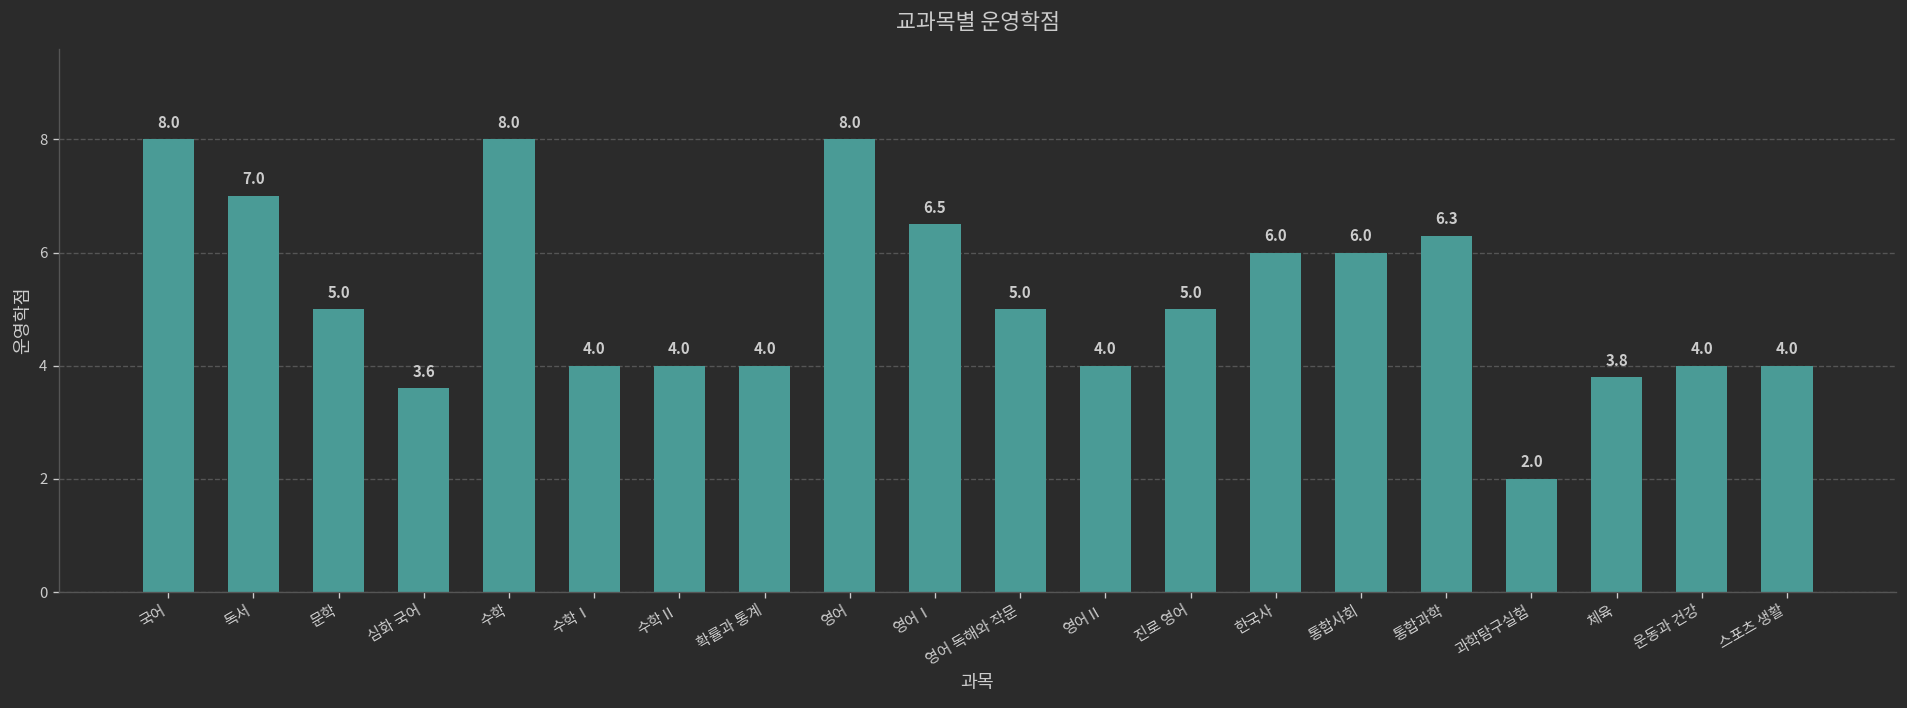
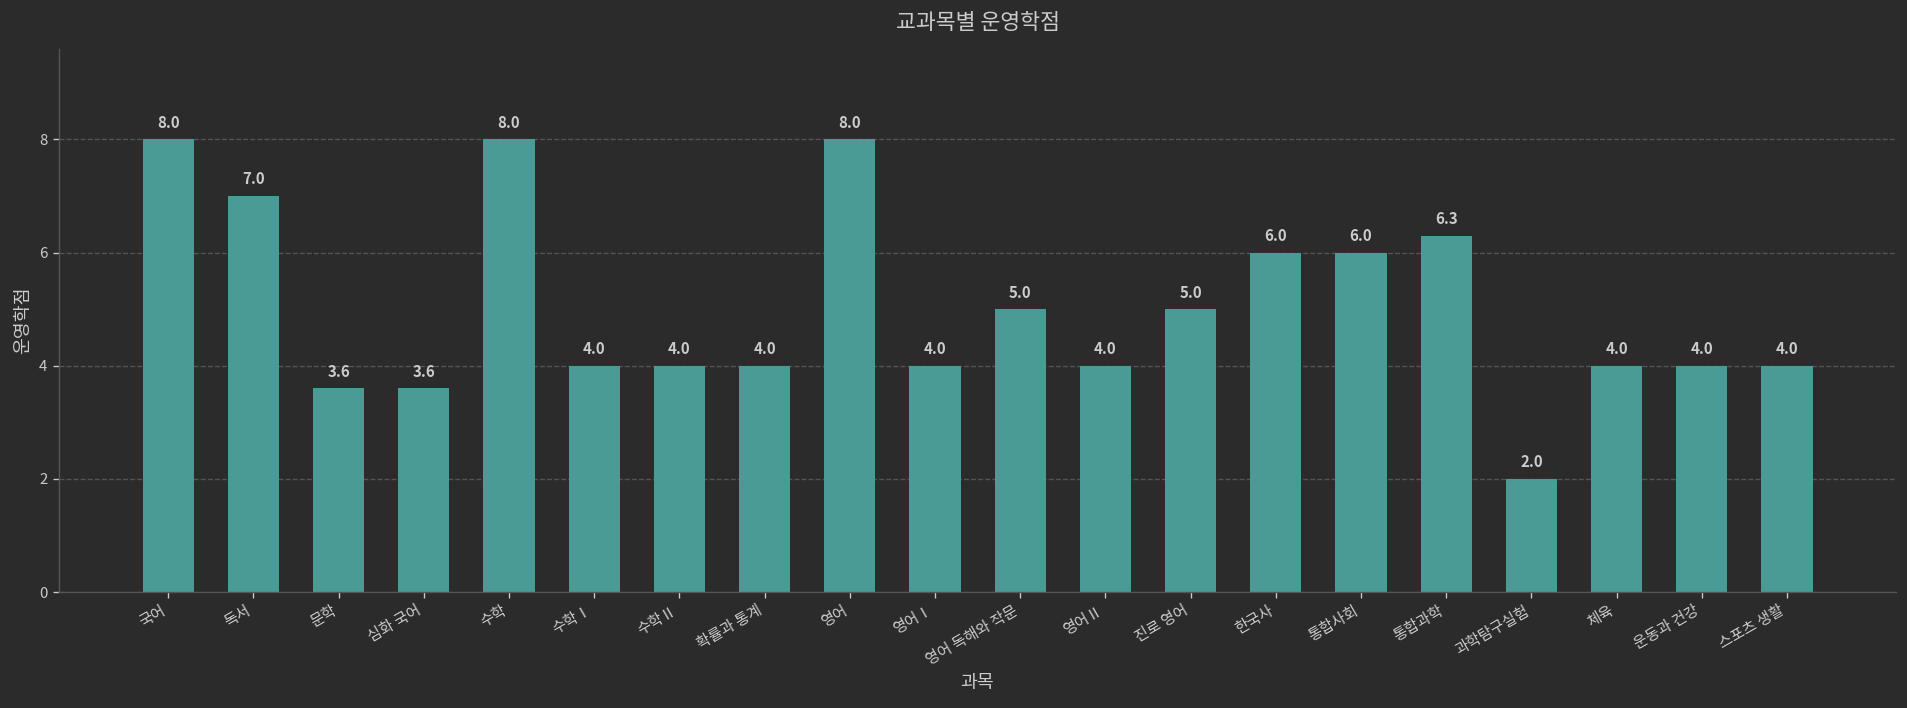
  {
    "국어": 8.0,
    "독서": 7.0,
-   "문학": 5.0,
+   "문학": 3.6,
    "심화 국어": 3.6,
    "수학": 8.0,
    "수학Ⅰ": 4.0,
    "수학Ⅱ": 4.0,
    "확률과 통계": 4.0,
    "영어": 8.0,
-   "영어Ⅰ": 6.5,
+   "영어Ⅰ": 4.0,
    "영어 독해와 작문": 5.0,
    "영어Ⅱ": 4.0,
    "진로 영어": 5.0,
    "한국사": 6.0,
    "통합사회": 6.0,
    "통합과학": 6.3,
    "과학탐구실험": 2.0,
-   "체육": 3.8,
+   "체육": 4.0,
    "운동과 건강": 4.0,
    "스포츠 생활": 4.0
  }
